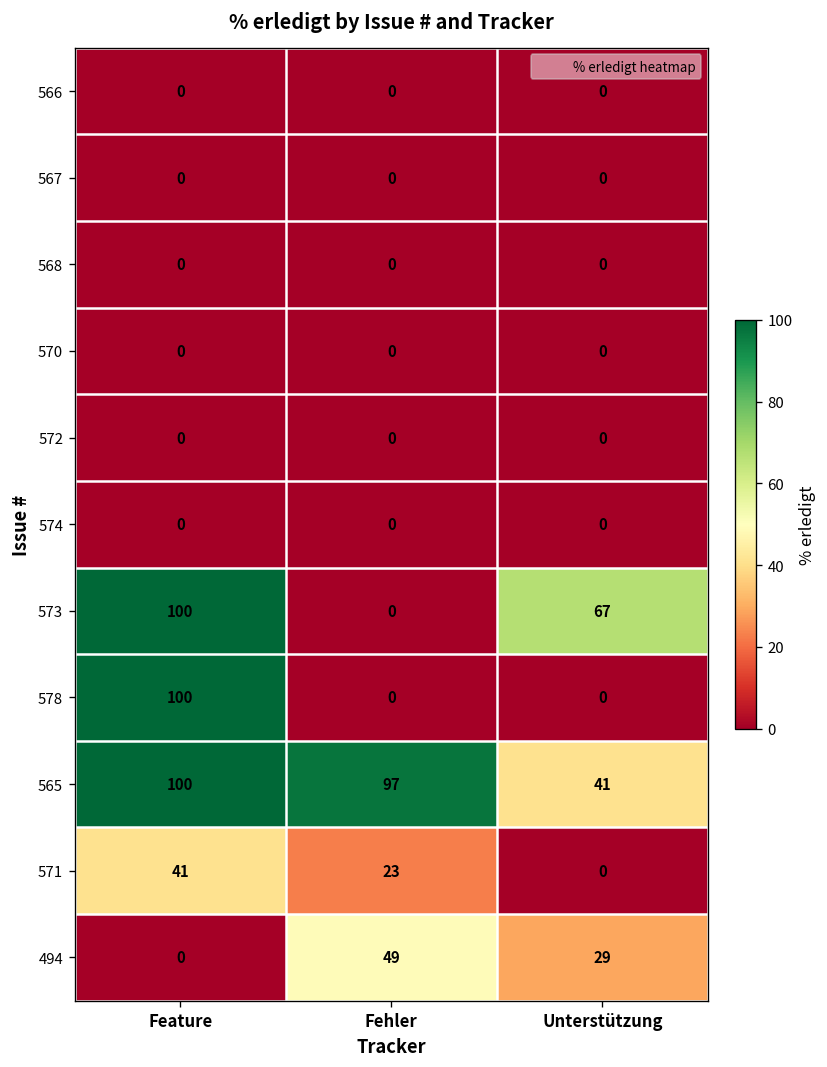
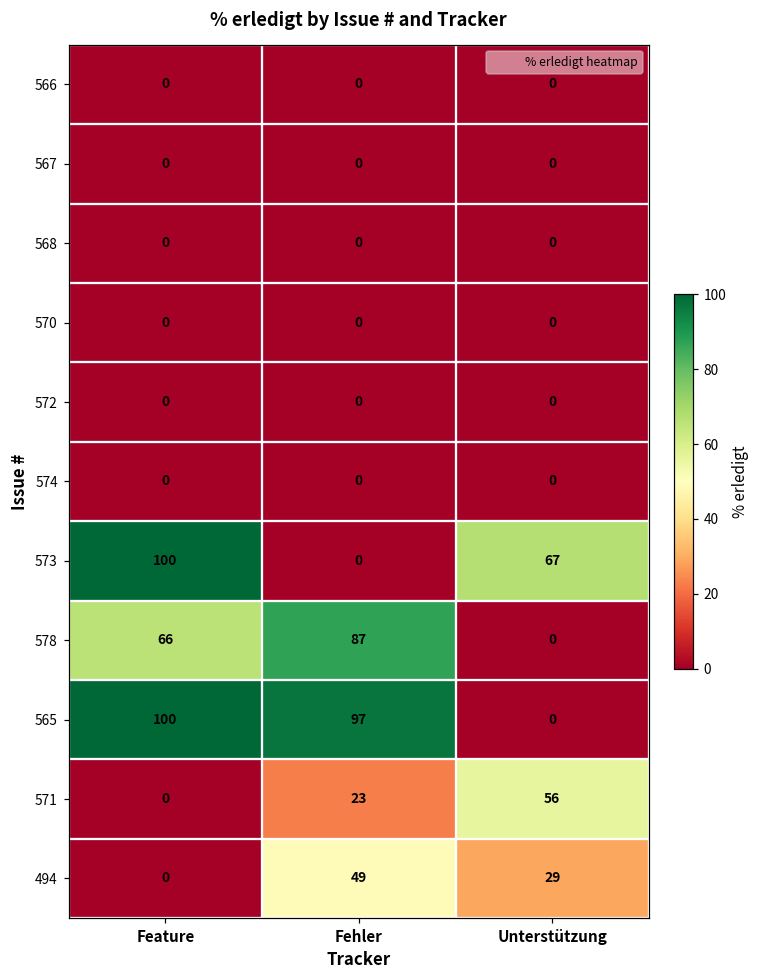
  {
    "566": {
      "Feature": 0,
      "Fehler": 0,
      "Unterstützung": 0
    },
    "567": {
      "Feature": 0,
      "Fehler": 0,
      "Unterstützung": 0
    },
    "568": {
      "Feature": 0,
      "Fehler": 0,
      "Unterstützung": 0
    },
    "570": {
      "Feature": 0,
      "Fehler": 0,
      "Unterstützung": 0
    },
    "572": {
      "Feature": 0,
      "Fehler": 0,
      "Unterstützung": 0
    },
    "574": {
      "Feature": 0,
      "Fehler": 0,
      "Unterstützung": 0
    },
    "573": {
      "Feature": 100,
      "Fehler": 0,
      "Unterstützung": 67
    },
    "578": {
-     "Feature": 100,
-     "Fehler": 0,
+     "Feature": 66,
+     "Fehler": 87,
      "Unterstützung": 0
    },
    "565": {
      "Feature": 100,
      "Fehler": 97,
-     "Unterstützung": 41
+     "Unterstützung": 0
    },
    "571": {
-     "Feature": 41,
+     "Feature": 0,
      "Fehler": 23,
-     "Unterstützung": 0
+     "Unterstützung": 56
    },
    "494": {
      "Feature": 0,
      "Fehler": 49,
      "Unterstützung": 29
    }
  }
